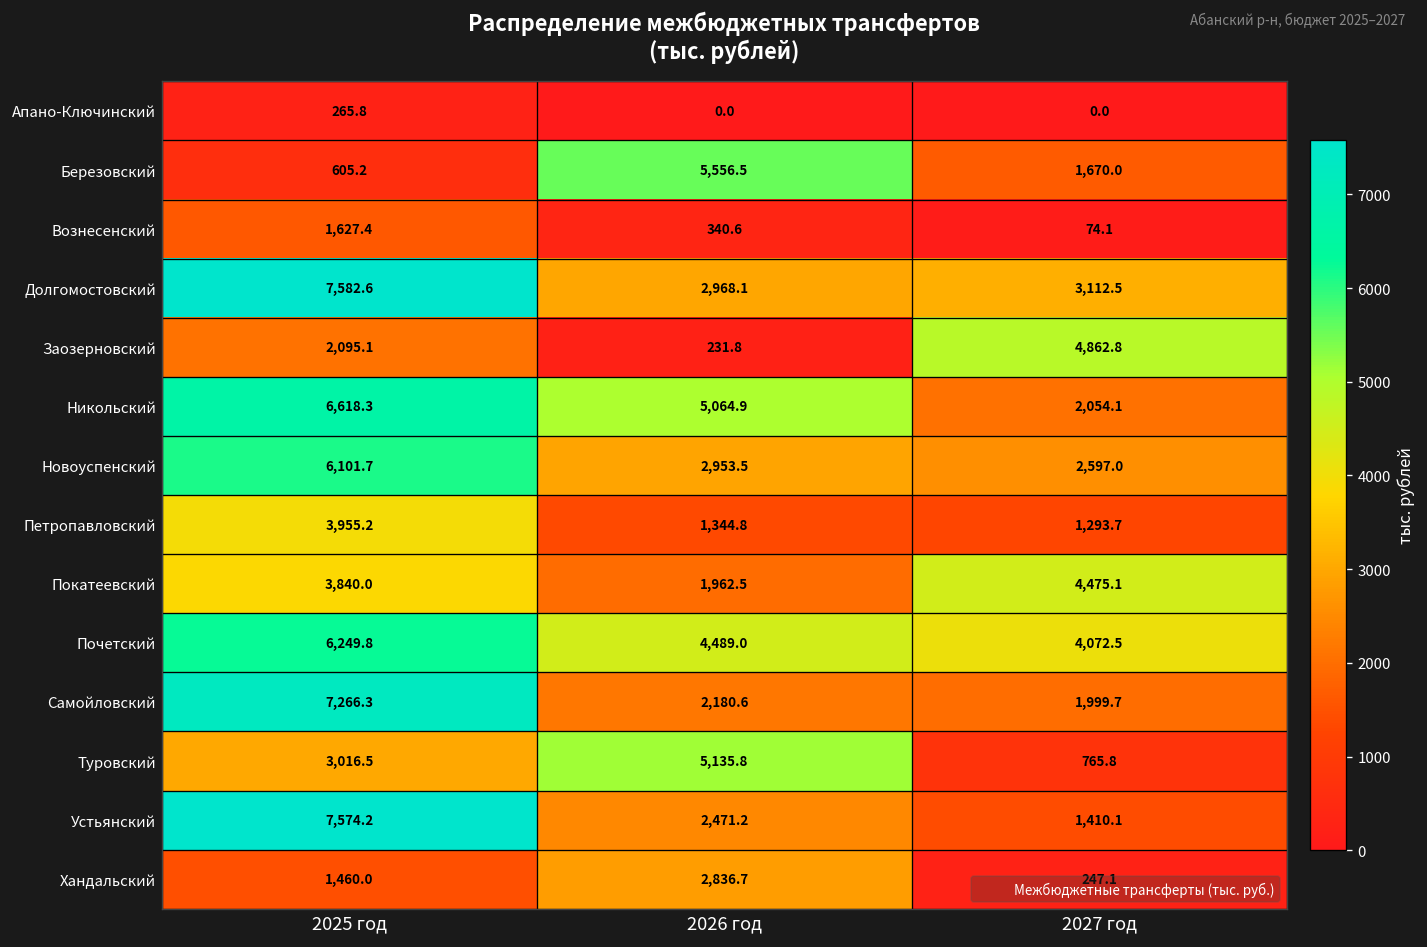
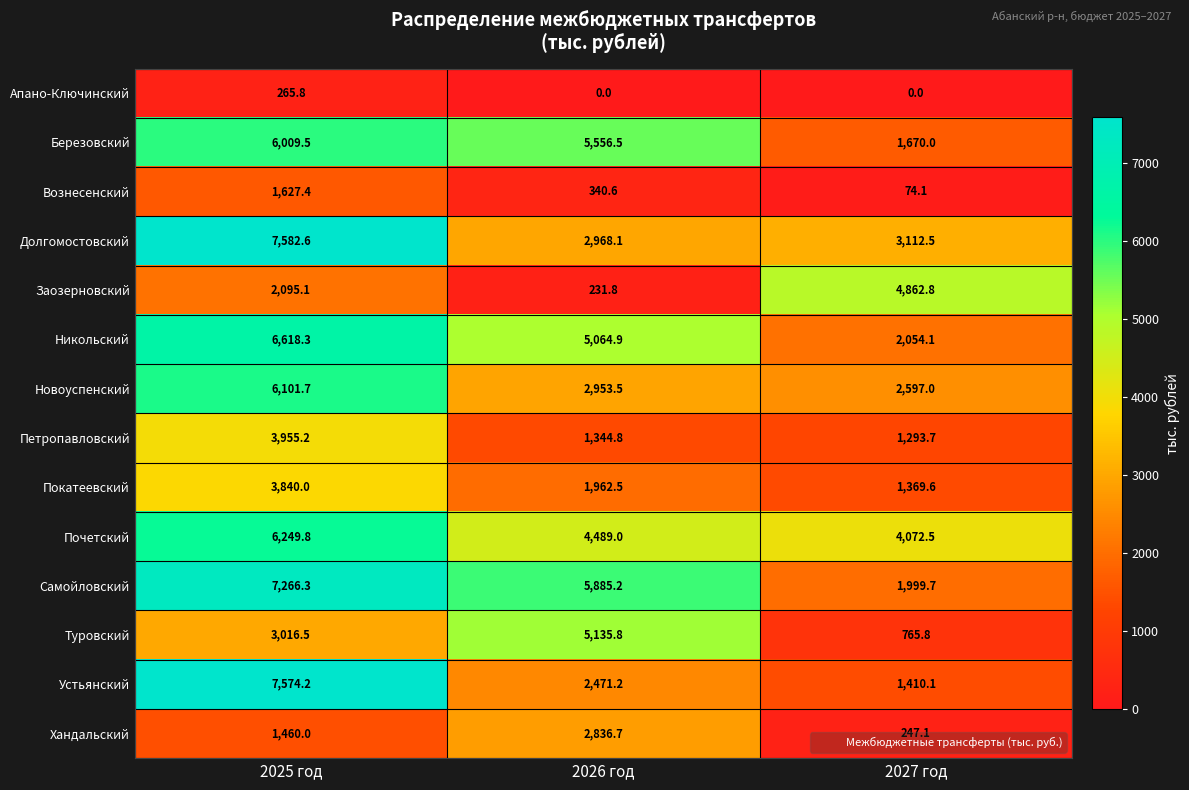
  {
    "Апано-Ключинский": {
      "2025 год": "265.8",
      "2026 год": "0.0",
      "2027 год": "0.0"
    },
    "Березовский": {
-     "2025 год": "605.2",
+     "2025 год": "6,009.5",
      "2026 год": "5,556.5",
      "2027 год": "1,670.0"
    },
    "Вознесенский": {
      "2025 год": "1,627.4",
      "2026 год": "340.6",
      "2027 год": "74.1"
    },
    "Долгомостовский": {
      "2025 год": "7,582.6",
      "2026 год": "2,968.1",
      "2027 год": "3,112.5"
    },
    "Заозерновский": {
      "2025 год": "2,095.1",
      "2026 год": "231.8",
      "2027 год": "4,862.8"
    },
    "Никольский": {
      "2025 год": "6,618.3",
      "2026 год": "5,064.9",
      "2027 год": "2,054.1"
    },
    "Новоуспенский": {
      "2025 год": "6,101.7",
      "2026 год": "2,953.5",
      "2027 год": "2,597.0"
    },
    "Петропавловский": {
      "2025 год": "3,955.2",
      "2026 год": "1,344.8",
      "2027 год": "1,293.7"
    },
    "Покатеевский": {
      "2025 год": "3,840.0",
      "2026 год": "1,962.5",
-     "2027 год": "4,475.1"
+     "2027 год": "1,369.6"
    },
    "Почетский": {
      "2025 год": "6,249.8",
      "2026 год": "4,489.0",
      "2027 год": "4,072.5"
    },
    "Самойловский": {
      "2025 год": "7,266.3",
-     "2026 год": "2,180.6",
+     "2026 год": "5,885.2",
      "2027 год": "1,999.7"
    },
    "Туровский": {
      "2025 год": "3,016.5",
      "2026 год": "5,135.8",
      "2027 год": "765.8"
    },
    "Устьянский": {
      "2025 год": "7,574.2",
      "2026 год": "2,471.2",
      "2027 год": "1,410.1"
    },
    "Хандальский": {
      "2025 год": "1,460.0",
      "2026 год": "2,836.7"
    }
  }
